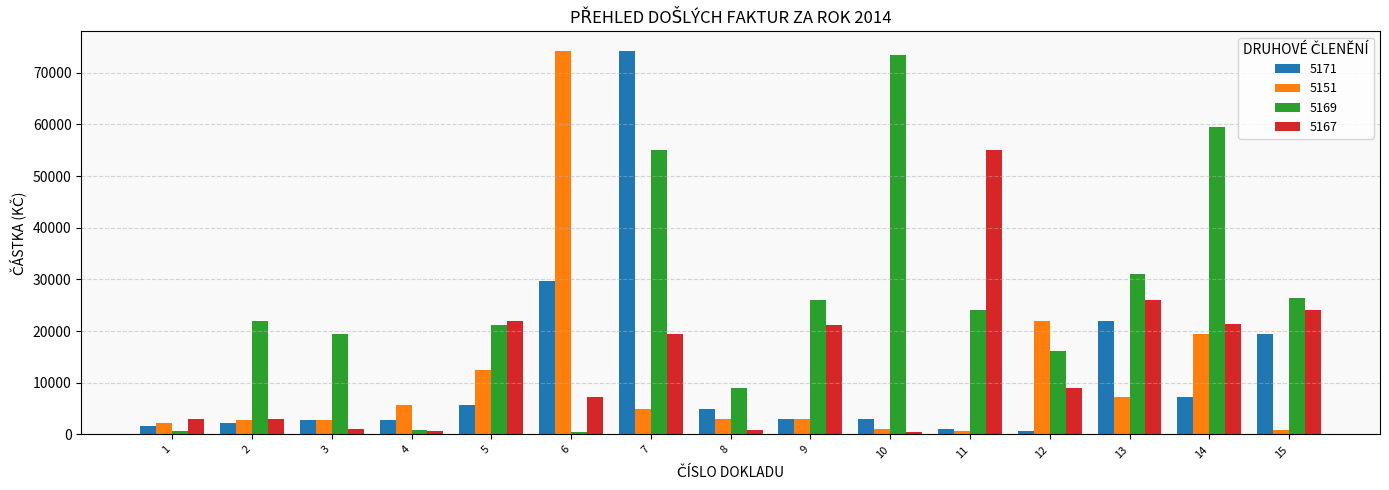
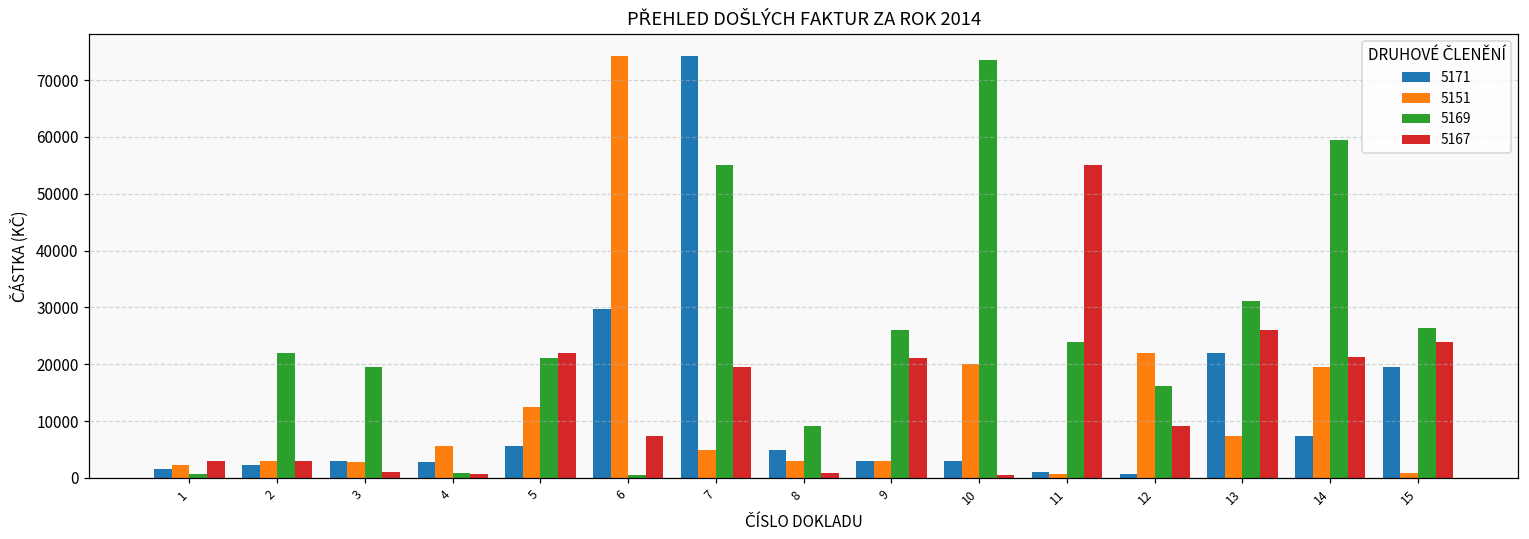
  {
    "5171": {
      "1": 2000,
      "2": 2000,
      "3": 3000,
      "4": 3000,
      "5": 6000,
      "6": 30000,
      "7": 74000,
      "8": 5000,
      "9": 3000,
      "10": 3000,
      "11": 1000,
      "12": 1000,
      "13": 22000,
      "14": 7000,
      "15": 20000
    },
    "5151": {
      "1": 2000,
      "2": 3000,
      "3": 3000,
      "4": 6000,
      "5": 13000,
      "6": 74000,
      "7": 5000,
      "8": 3000,
      "9": 3000,
-     "10": 1000,
+     "10": 20000,
      "11": 1000,
      "12": 22000,
      "13": 7000,
      "14": 20000,
      "15": 1000
    },
    "5169": {
      "1": 1000,
      "2": 22000,
      "3": 20000,
      "4": 1000,
      "5": 21000,
      "7": 55000,
      "8": 9000,
      "9": 26000,
      "10": 73000,
      "11": 24000,
      "12": 16000,
      "13": 31000,
      "14": 59000,
      "15": 26000
    },
    "5167": {
      "1": 3000,
      "2": 3000,
      "3": 1000,
      "4": 1000,
      "5": 22000,
      "6": 7000,
      "7": 20000,
      "8": 1000,
      "9": 21000,
      "11": 55000,
      "12": 9000,
      "13": 26000,
      "14": 21000,
      "15": 24000
    }
  }
